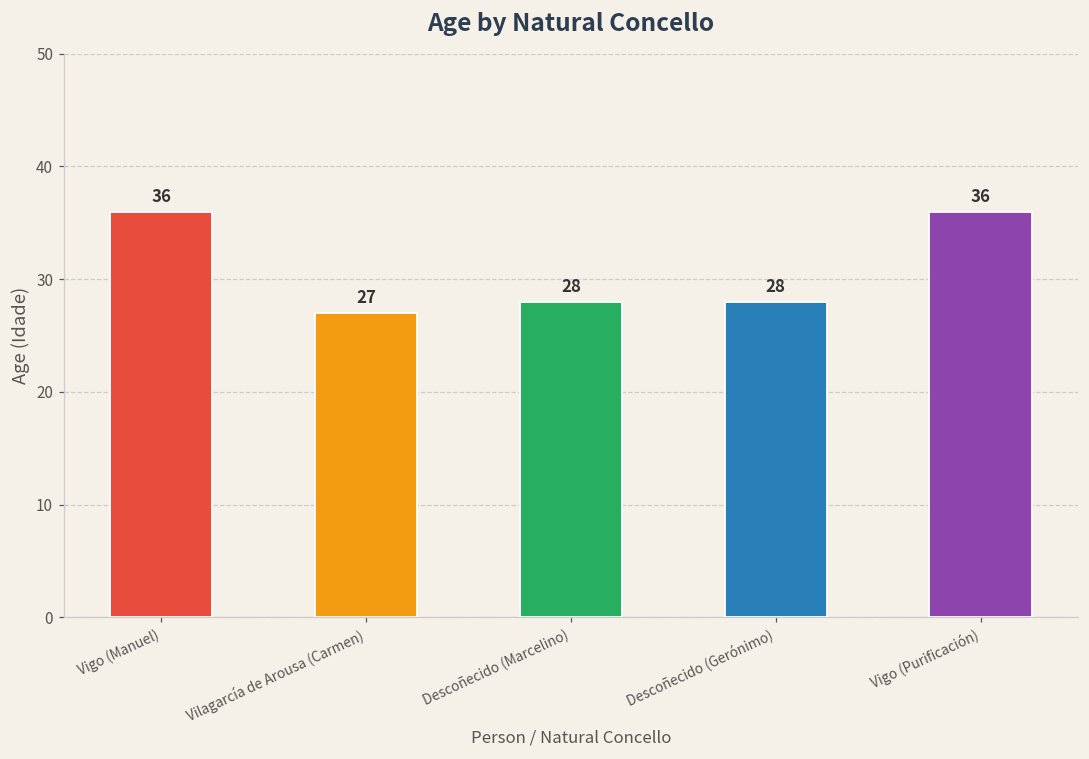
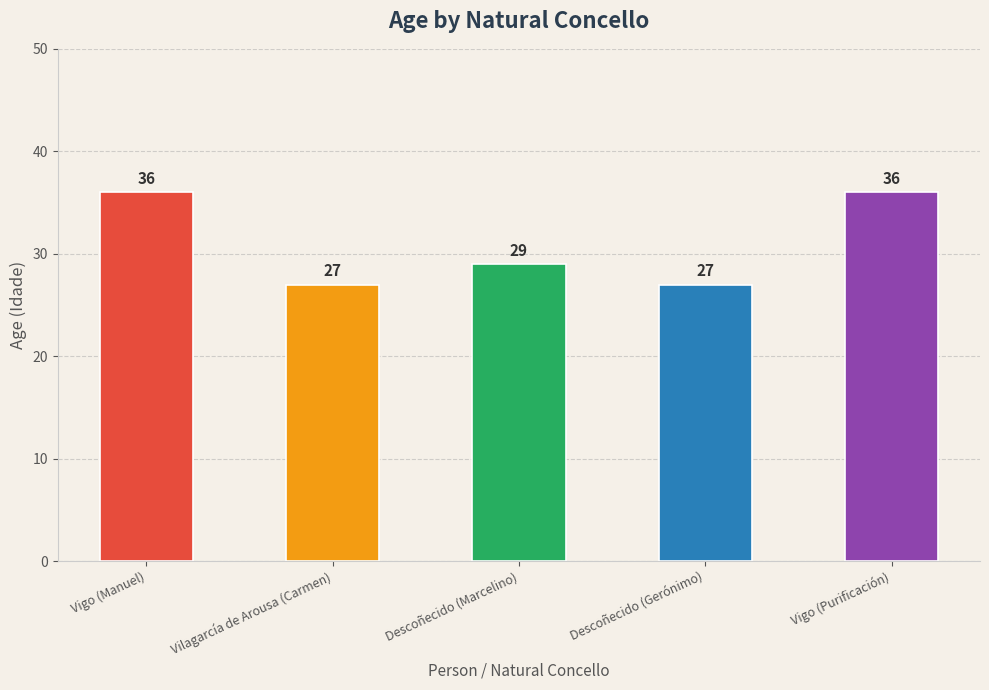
  {
    "Vigo (Manuel)": 36,
    "Vilagarcía de Arousa (Carmen)": 27,
-   "Descoñecido (Marcelino)": 28,
-   "Descoñecido (Gerónimo)": 28,
+   "Descoñecido (Marcelino)": 29,
+   "Descoñecido (Gerónimo)": 27,
    "Vigo (Purificación)": 36
  }
